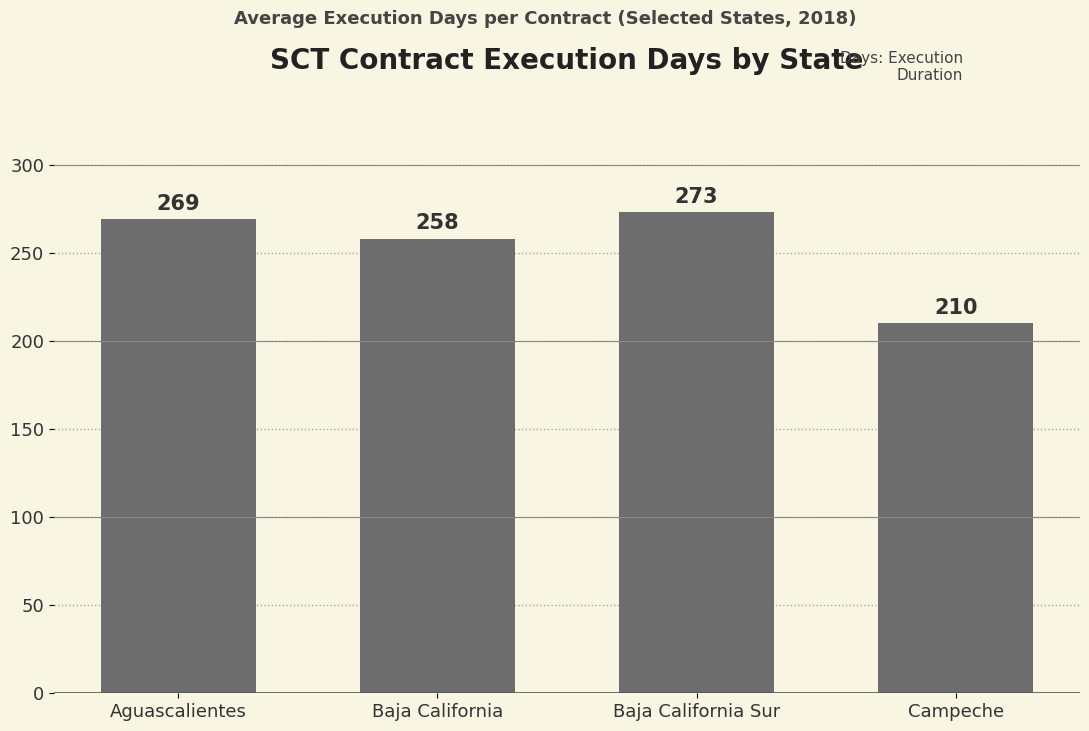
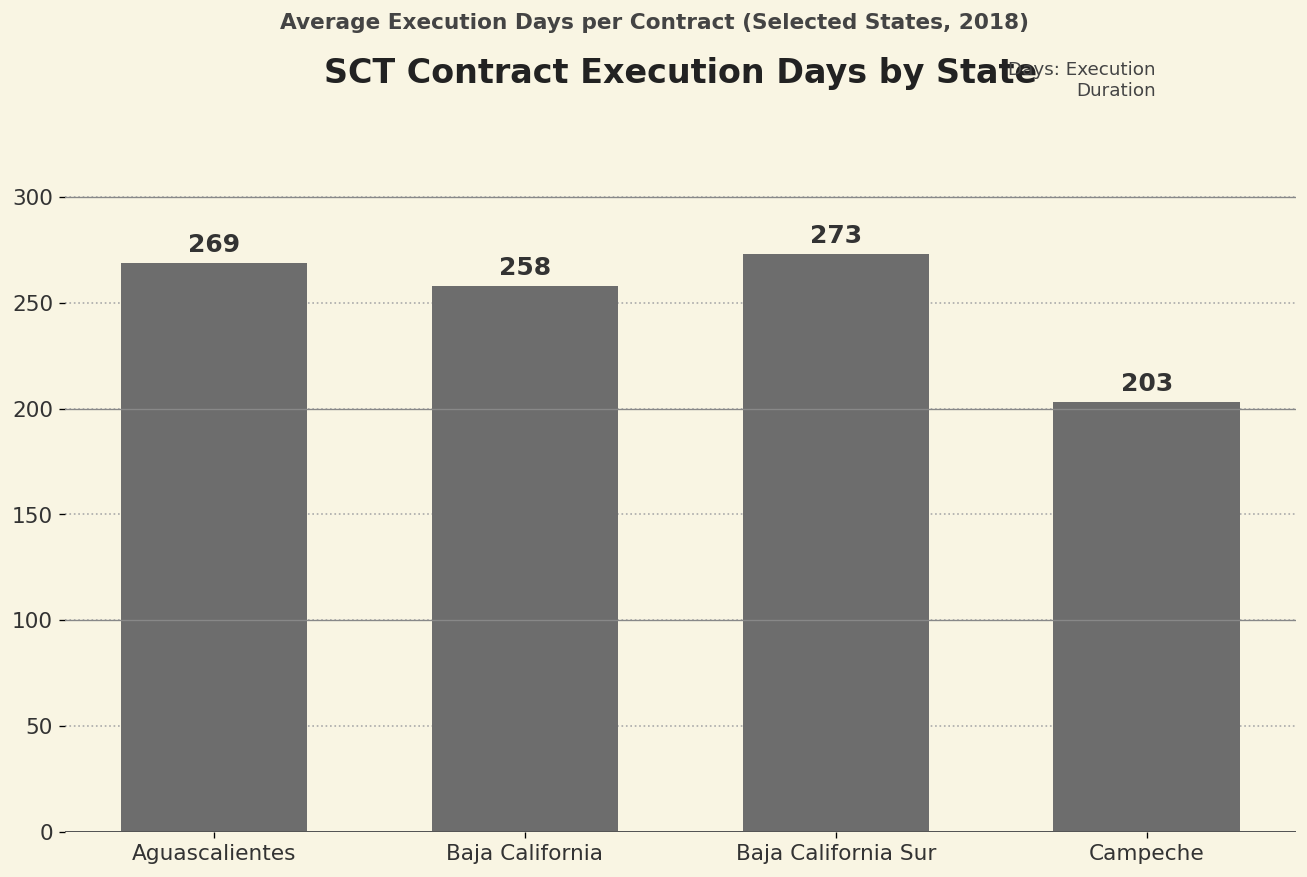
  {
    "Aguascalientes": 269,
    "Baja California": 258,
    "Baja California Sur": 273,
-   "Campeche": 210
+   "Campeche": 203
  }
